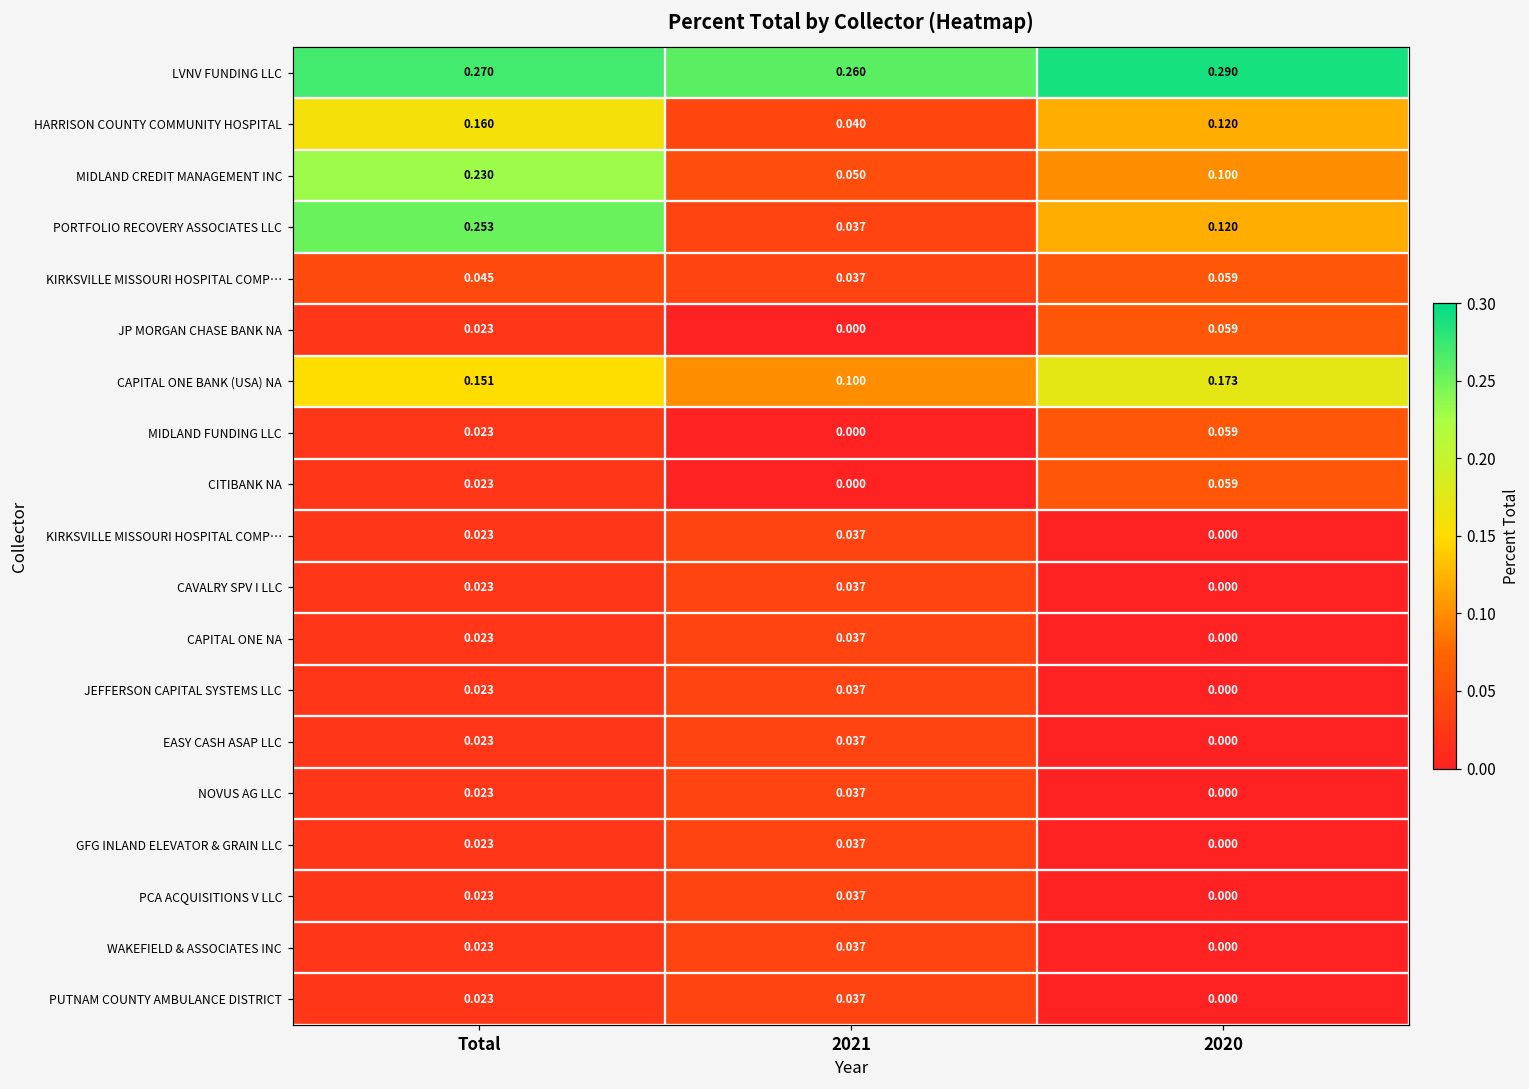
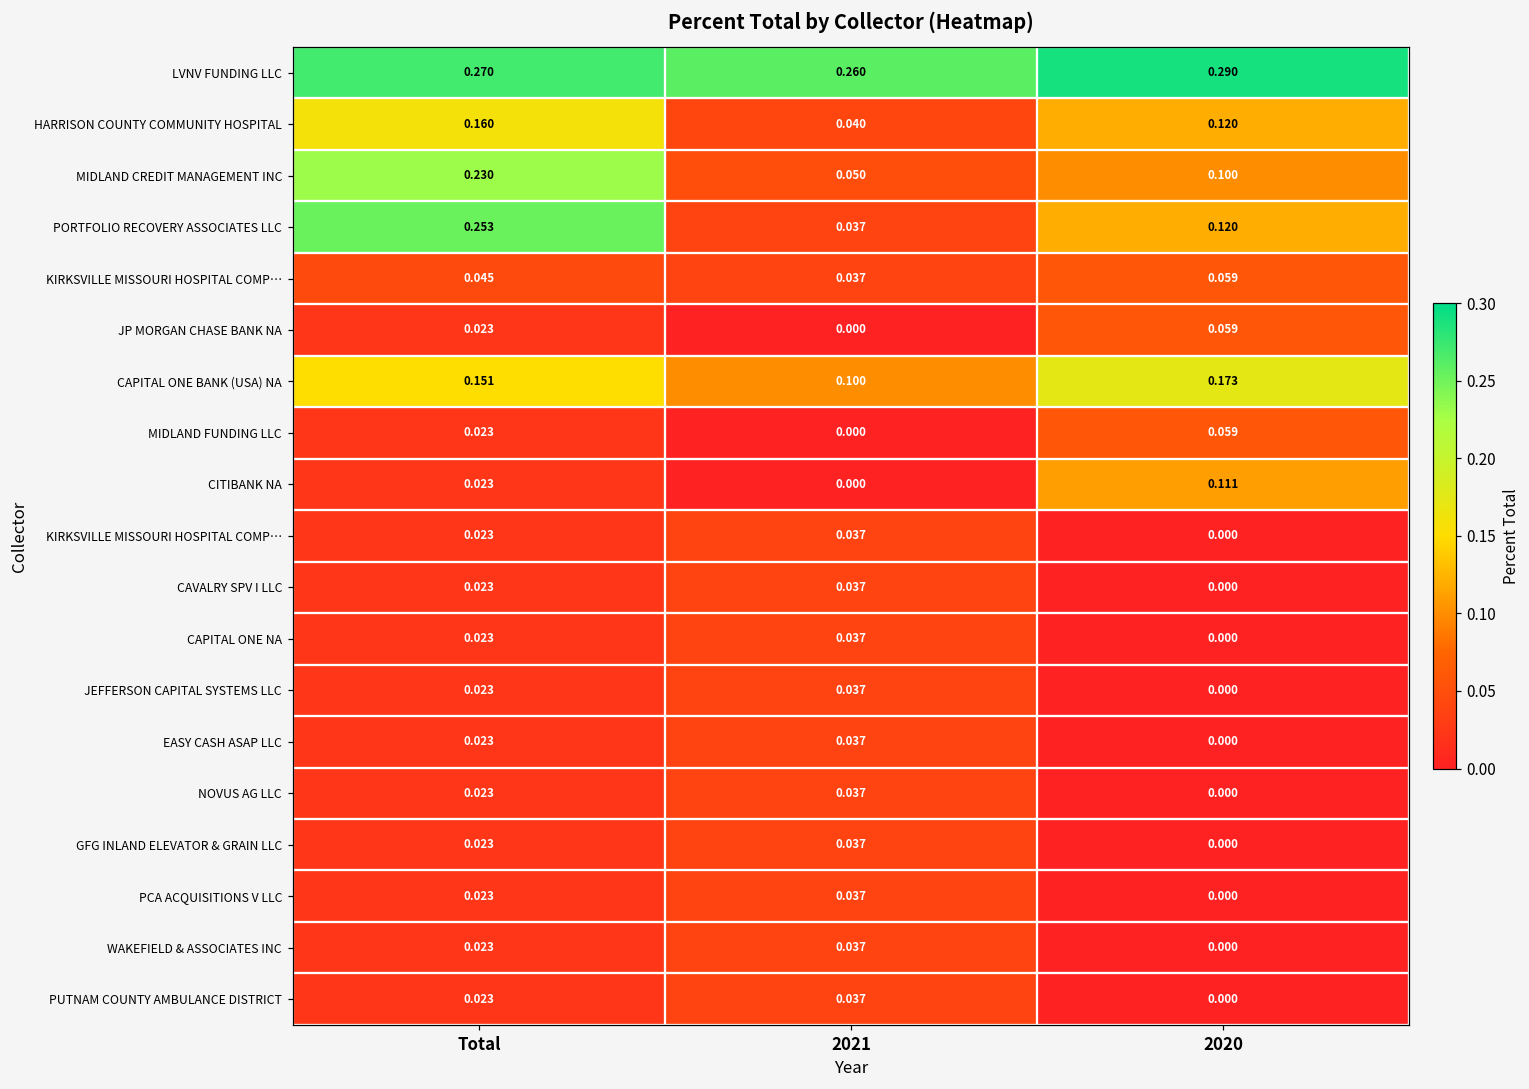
  {
    "LVNV FUNDING LLC": {
      "Total": 0.270,
      "2021": 0.260,
      "2020": 0.290
    },
    "HARRISON COUNTY COMMUNITY HOSPITAL": {
      "Total": 0.160,
      "2021": 0.040,
      "2020": 0.120
    },
    "MIDLAND CREDIT MANAGEMENT INC": {
      "Total": 0.230,
      "2021": 0.050,
      "2020": 0.100
    },
    "PORTFOLIO RECOVERY ASSOCIATES LLC": {
      "Total": 0.253,
      "2021": 0.037,
      "2020": 0.120
    },
    "JP MORGAN CHASE BANK NA": {
      "Total": 0.023,
      "2021": 0.000,
      "2020": 0.059
    },
    "CAPITAL ONE BANK (USA) NA": {
      "Total": 0.151,
      "2021": 0.100,
      "2020": 0.173
    },
    "MIDLAND FUNDING LLC": {
      "Total": 0.023,
      "2021": 0.000,
      "2020": 0.059
    },
    "CITIBANK NA": {
      "Total": 0.023,
      "2021": 0.000,
-     "2020": 0.059
+     "2020": 0.111
    },
    "CAVALRY SPV I LLC": {
      "Total": 0.023,
      "2021": 0.037,
      "2020": 0.000
    },
    "CAPITAL ONE NA": {
      "Total": 0.023,
      "2021": 0.037,
      "2020": 0.000
    },
    "JEFFERSON CAPITAL SYSTEMS LLC": {
      "Total": 0.023,
      "2021": 0.037,
      "2020": 0.000
    },
    "EASY CASH ASAP LLC": {
      "Total": 0.023,
      "2021": 0.037,
      "2020": 0.000
    },
    "NOVUS AG LLC": {
      "Total": 0.023,
      "2021": 0.037,
      "2020": 0.000
    },
    "GFG INLAND ELEVATOR & GRAIN LLC": {
      "Total": 0.023,
      "2021": 0.037,
      "2020": 0.000
    },
    "PCA ACQUISITIONS V LLC": {
      "Total": 0.023,
      "2021": 0.037,
      "2020": 0.000
    },
    "WAKEFIELD & ASSOCIATES INC": {
      "Total": 0.023,
      "2021": 0.037,
      "2020": 0.000
    },
    "PUTNAM COUNTY AMBULANCE DISTRICT": {
      "Total": 0.023,
      "2021": 0.037,
      "2020": 0.000
    }
  }
